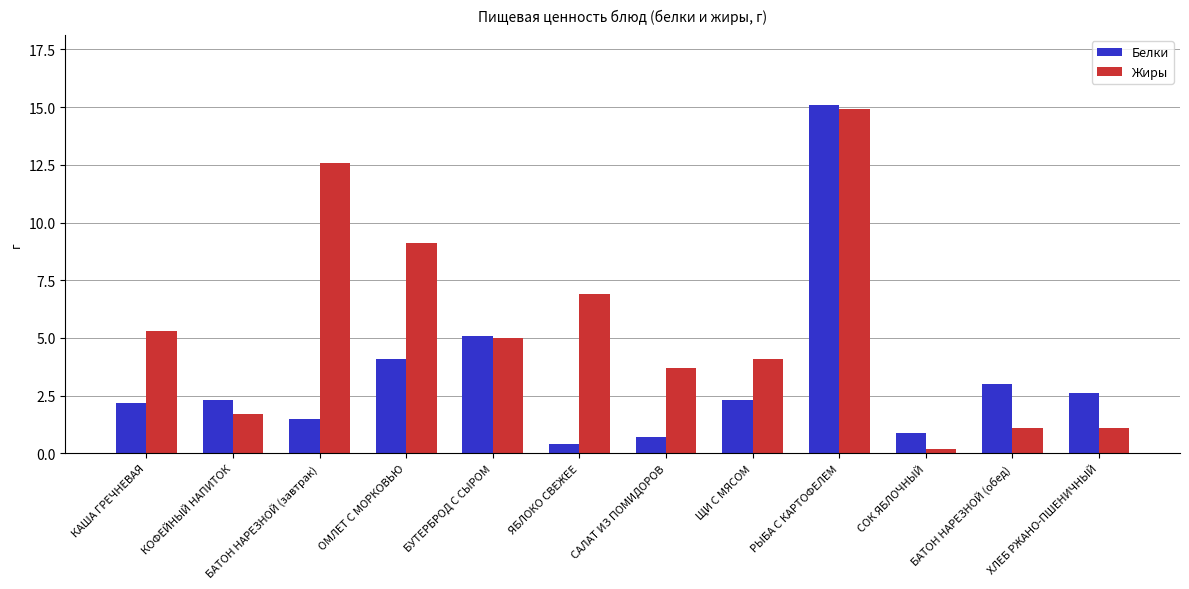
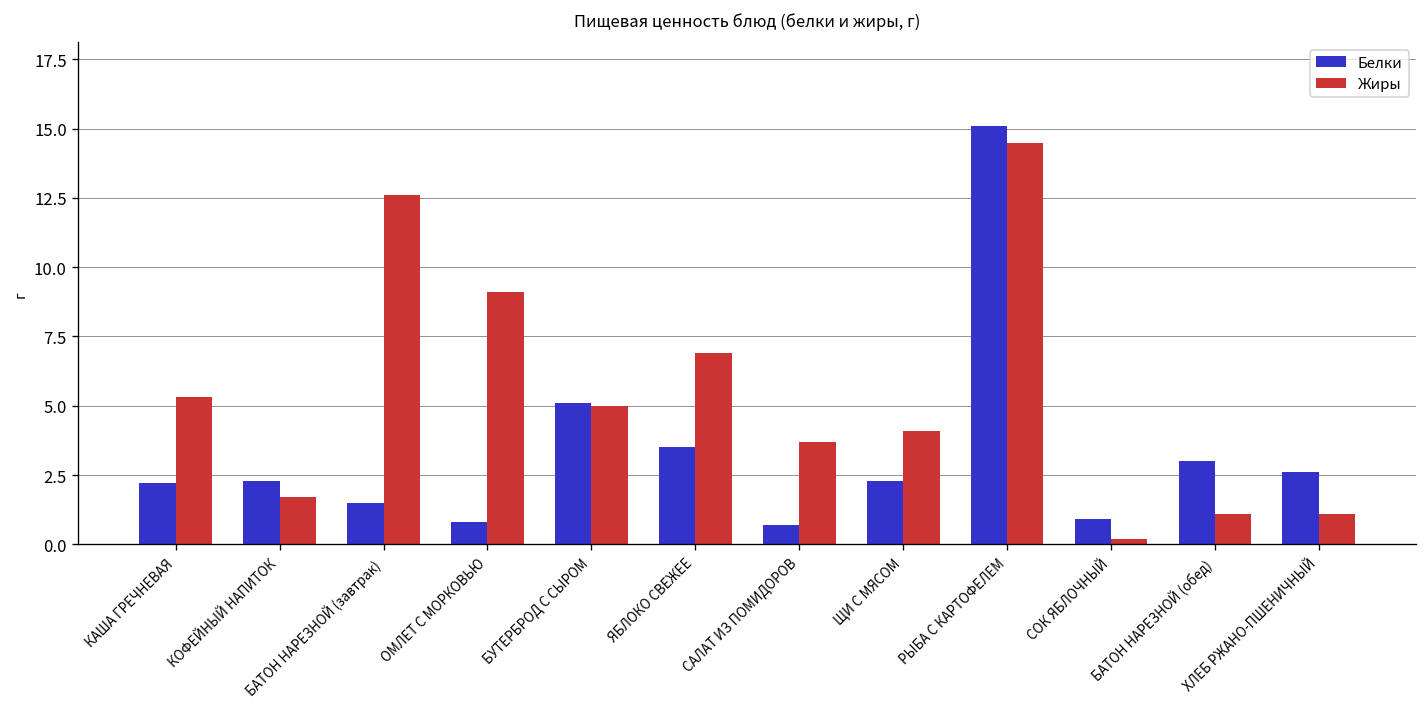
  {
    "Белки": {
      "КАША ГРЕЧНЕВАЯ": 2.2,
      "КОФЕЙНЫЙ НАПИТОК": 2.3,
      "БАТОН НАРЕЗНОЙ (завтрак)": 1.5,
-     "ОМЛЕТ С МОРКОВЬЮ": 4.1,
+     "ОМЛЕТ С МОРКОВЬЮ": 0.8,
      "БУТЕРБРОД С СЫРОМ": 5.1,
-     "ЯБЛОКО СВЕЖЕЕ": 0.4,
+     "ЯБЛОКО СВЕЖЕЕ": 3.5,
      "САЛАТ ИЗ ПОМИДОРОВ": 0.7,
      "ЩИ С МЯСОМ": 2.3,
      "РЫБА С КАРТОФЕЛЕМ": 15.1,
      "СОК ЯБЛОЧНЫЙ": 0.9,
      "БАТОН НАРЕЗНОЙ (обед)": 3.0,
      "ХЛЕБ РЖАНО-ПШЕНИЧНЫЙ": 2.6
    },
    "Жиры": {
      "КАША ГРЕЧНЕВАЯ": 5.3,
      "КОФЕЙНЫЙ НАПИТОК": 1.7,
      "БАТОН НАРЕЗНОЙ (завтрак)": 12.6,
      "ОМЛЕТ С МОРКОВЬЮ": 9.1,
      "БУТЕРБРОД С СЫРОМ": 5.0,
      "ЯБЛОКО СВЕЖЕЕ": 6.9,
      "САЛАТ ИЗ ПОМИДОРОВ": 3.7,
      "ЩИ С МЯСОМ": 4.1,
-     "РЫБА С КАРТОФЕЛЕМ": 14.9,
+     "РЫБА С КАРТОФЕЛЕМ": 14.5,
      "СОК ЯБЛОЧНЫЙ": 0.2,
      "БАТОН НАРЕЗНОЙ (обед)": 1.1,
      "ХЛЕБ РЖАНО-ПШЕНИЧНЫЙ": 1.1
    }
  }
